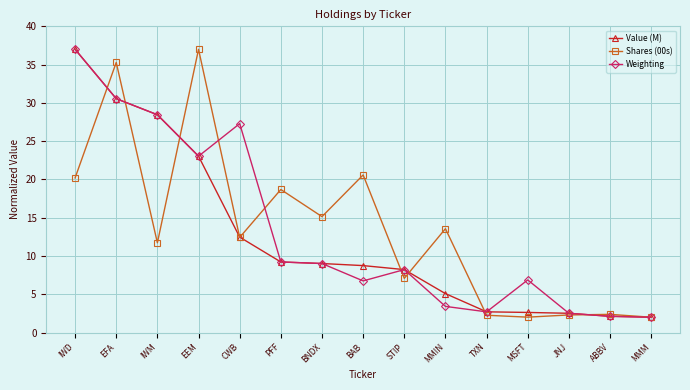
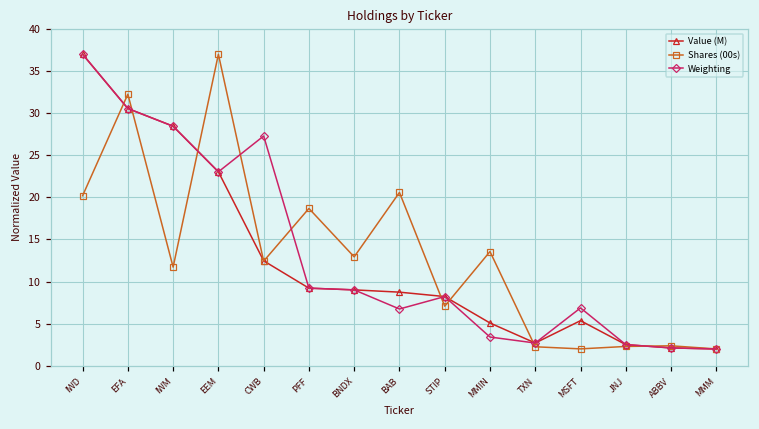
  {
    "Value (M)": {
      "BAB": 9,
      "MMIN": 5,
-     "MSFT": 3
+     "MSFT": 5
    },
    "Shares (00s)": {
      "IWD": 20,
-     "EFA": 35,
+     "EFA": 32,
      "IWM": 12,
      "EEM": 37,
      "PFF": 19,
-     "BNDX": 15,
+     "BNDX": 13,
      "BAB": 21,
      "STIP": 7,
      "MMIN": 14,
      "TXN": 2,
      "MSFT": 2
    },
    "Weighting": {
      "CWB": 27,
      "BAB": 7,
      "MMIN": 3,
      "MSFT": 7
    }
  }
